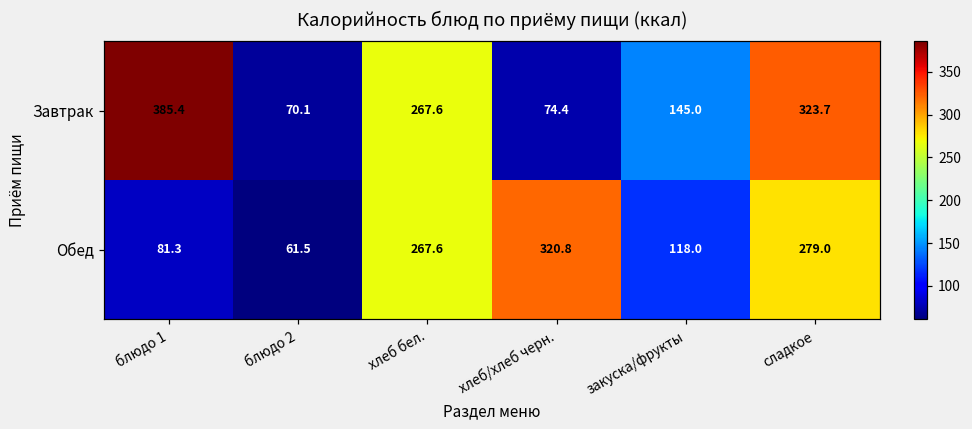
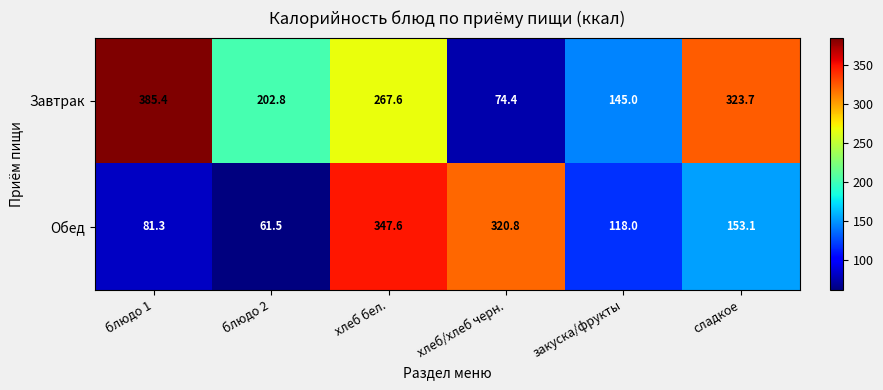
  {
    "Завтрак": {
      "блюдо 1": 385.4,
-     "блюдо 2": 70.1,
+     "блюдо 2": 202.8,
      "хлеб бел.": 267.6,
      "хлеб/хлеб черн.": 74.4,
      "закуска/фрукты": 145.0,
      "сладкое": 323.7
    },
    "Обед": {
      "блюдо 1": 81.3,
      "блюдо 2": 61.5,
-     "хлеб бел.": 267.6,
+     "хлеб бел.": 347.6,
      "хлеб/хлеб черн.": 320.8,
      "закуска/фрукты": 118.0,
-     "сладкое": 279.0
+     "сладкое": 153.1
    }
  }
